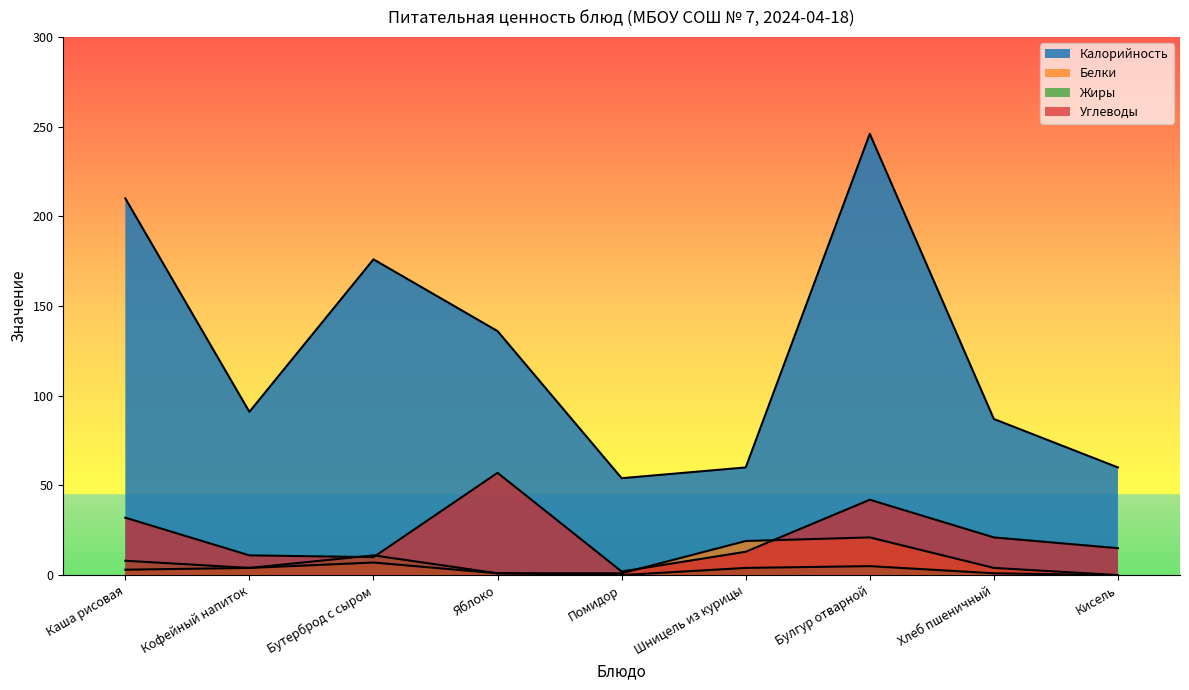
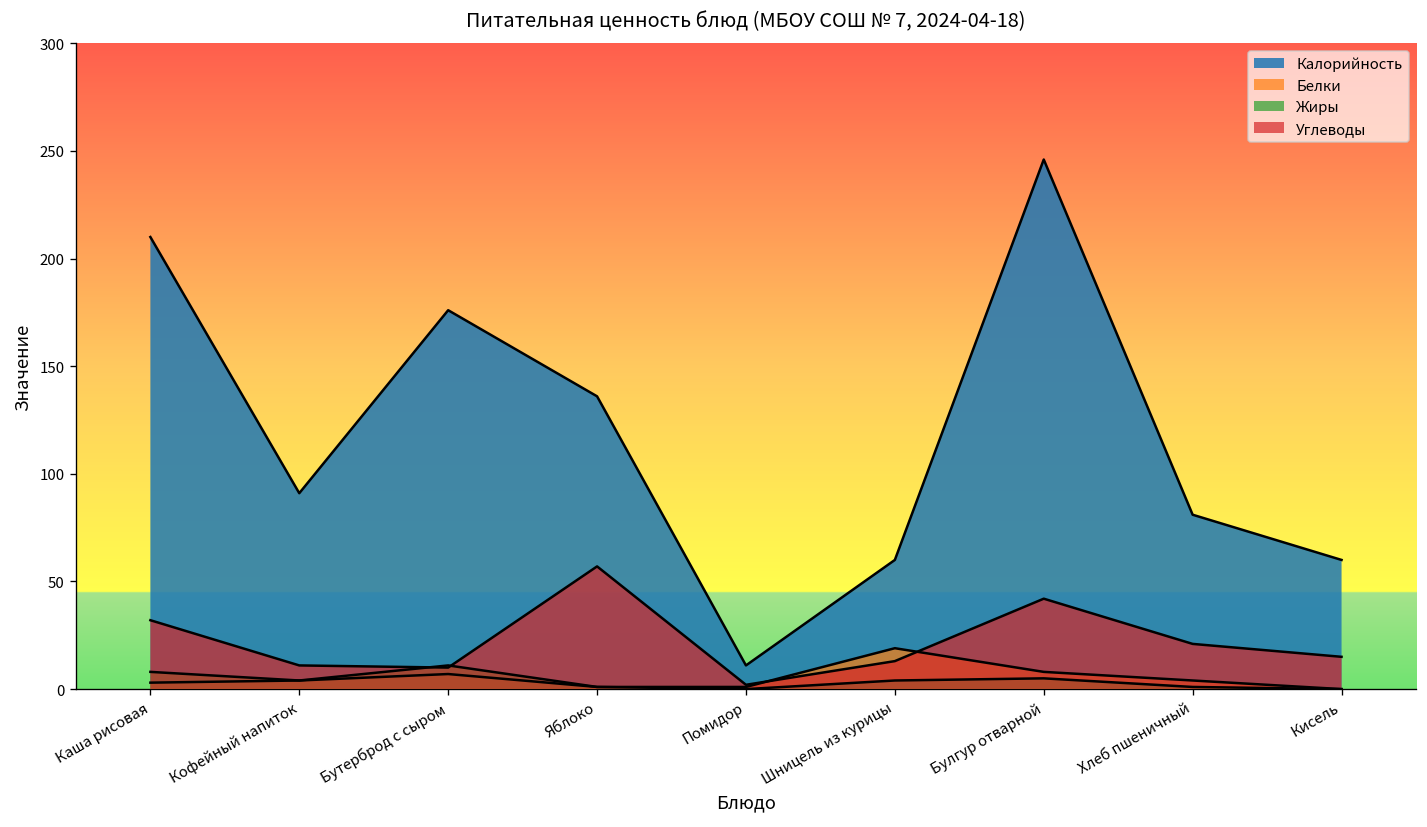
  {
    "Калорийность": {
      "Каша рисовая": 210,
      "Кофейный напиток": 91,
      "Бутерброд с сыром": 176,
      "Яблоко": 136,
-     "Помидор": 54,
+     "Помидор": 11,
      "Шницель из курицы": 60,
      "Булгур отварной": 246,
-     "Хлеб пшеничный": 87,
+     "Хлеб пшеничный": 81,
      "Кисель": 60
    },
    "Белки": {
      "Каша рисовая": 3,
      "Бутерброд с сыром": 7,
      "Шницель из курицы": 19,
-     "Булгур отварной": 21,
+     "Булгур отварной": 8,
      "Хлеб пшеничный": 4
    },
    "Жиры": {
      "Каша рисовая": 8,
      "Шницель из курицы": 4,
      "Булгур отварной": 5,
      "Хлеб пшеничный": 1
    },
    "Углеводы": {
      "Каша рисовая": 32,
      "Кофейный напиток": 11,
      "Яблоко": 57,
      "Шницель из курицы": 13,
      "Булгур отварной": 42,
      "Хлеб пшеничный": 21,
      "Кисель": 15
    }
  }
